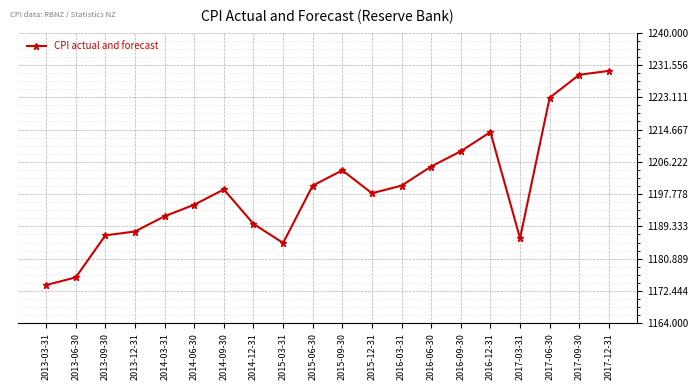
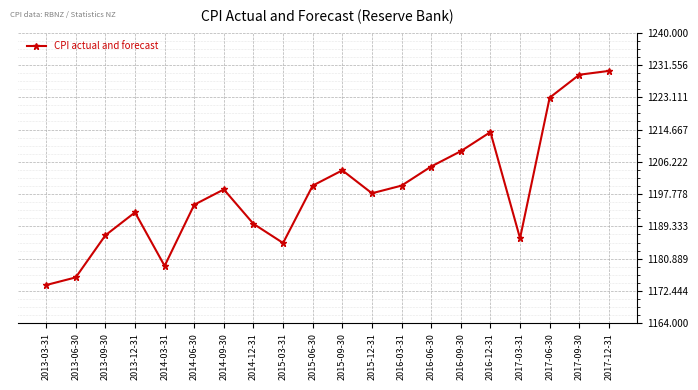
  {
    "2013-03-31": 1174,
    "2013-06-30": 1176,
    "2013-09-30": 1187,
-   "2013-12-31": 1188,
-   "2014-03-31": 1192,
+   "2013-12-31": 1193,
+   "2014-03-31": 1179,
    "2014-06-30": 1195,
    "2014-09-30": 1199,
    "2014-12-31": 1190,
    "2015-03-31": 1185,
    "2015-06-30": 1200,
    "2015-09-30": 1204,
    "2015-12-31": 1198,
    "2016-03-31": 1200,
    "2016-06-30": 1205,
    "2016-09-30": 1209,
    "2016-12-31": 1214,
    "2017-03-31": 1186,
    "2017-06-30": 1223,
    "2017-09-30": 1229,
    "2017-12-31": 1230
  }
